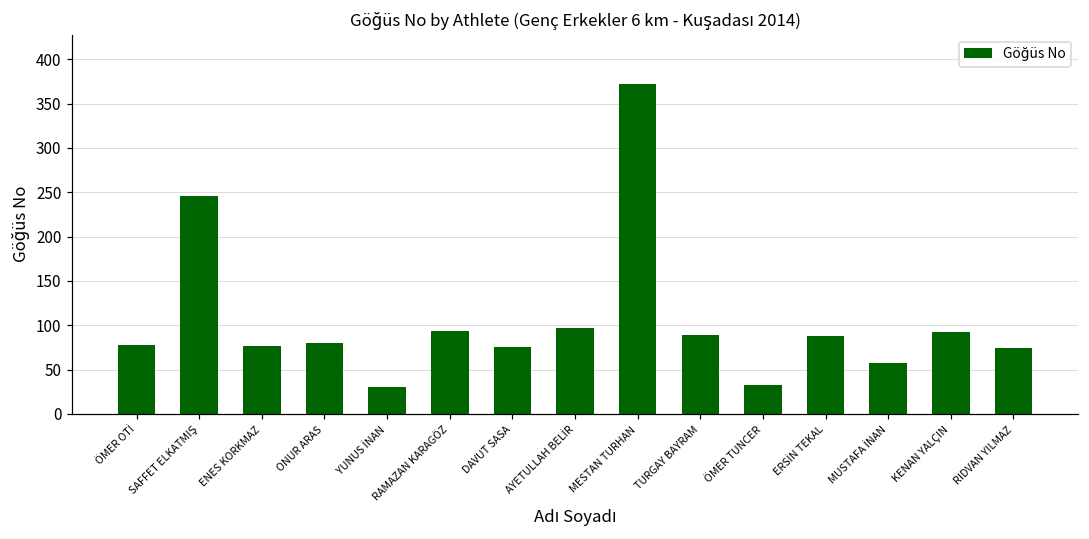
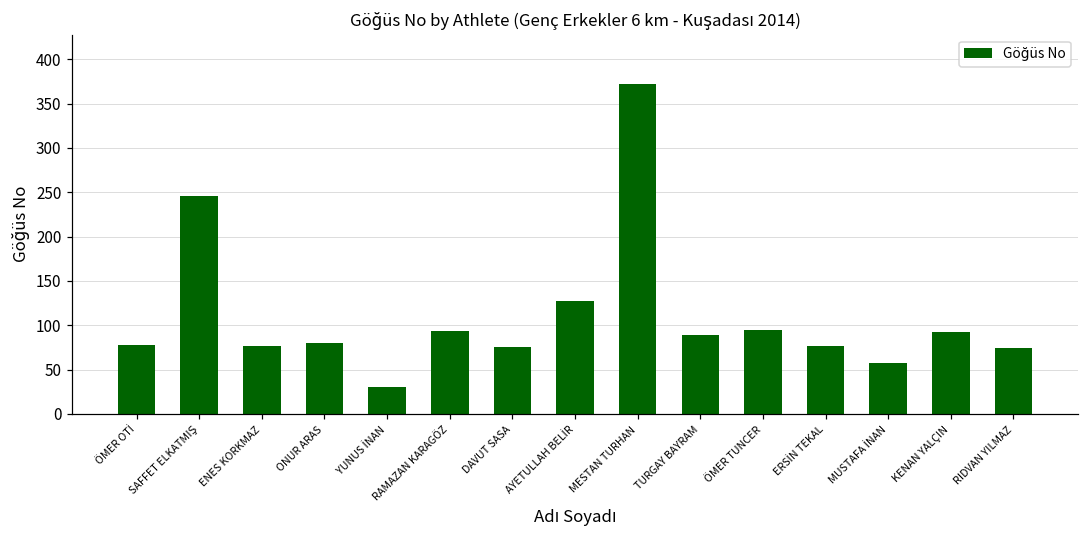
  {
    "ÖMER OTİ": 80,
    "SAFFET ELKATMIŞ": 250,
    "ENES KORKMAZ": 80,
    "ONUR ARAS": 80,
    "YUNUS İNAN": 30,
    "RAMAZAN KARAGÖZ": 90,
    "DAVUT SASA": 80,
-   "AYETULLAH BELİR": 100,
+   "AYETULLAH BELİR": 130,
    "MESTAN TURHAN": 370,
    "TURGAY BAYRAM": 90,
-   "ÖMER TUNCER": 30,
-   "ERSİN TEKAL": 90,
+   "ÖMER TUNCER": 100,
+   "ERSİN TEKAL": 80,
    "MUSTAFA İNAN": 60,
    "KENAN YALÇIN": 90,
    "RIDVAN YILMAZ": 70
  }
